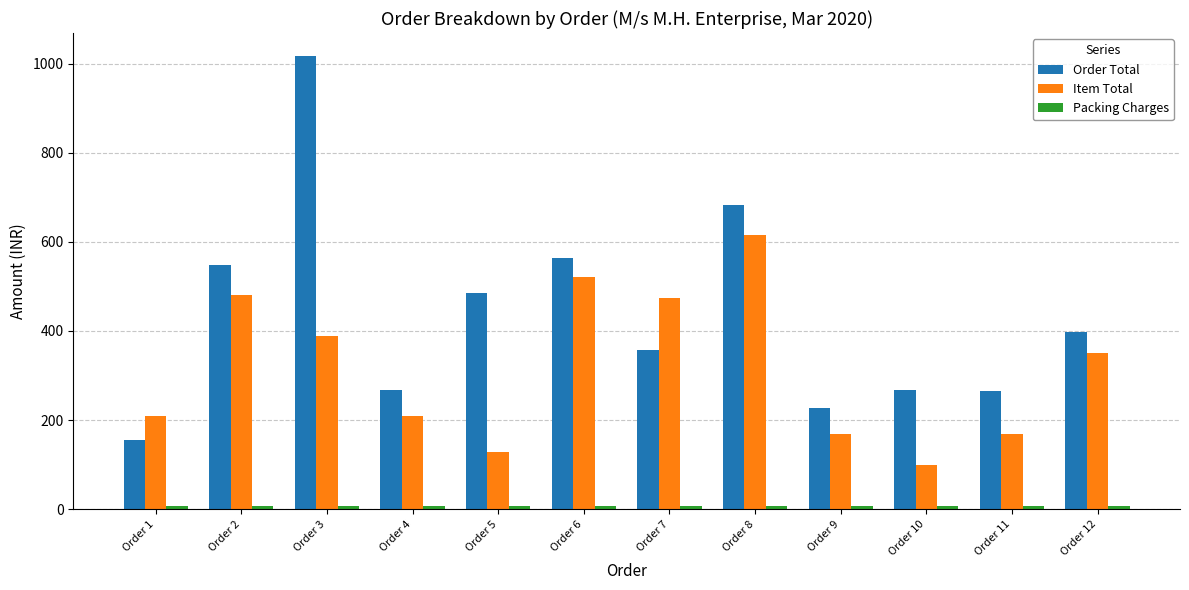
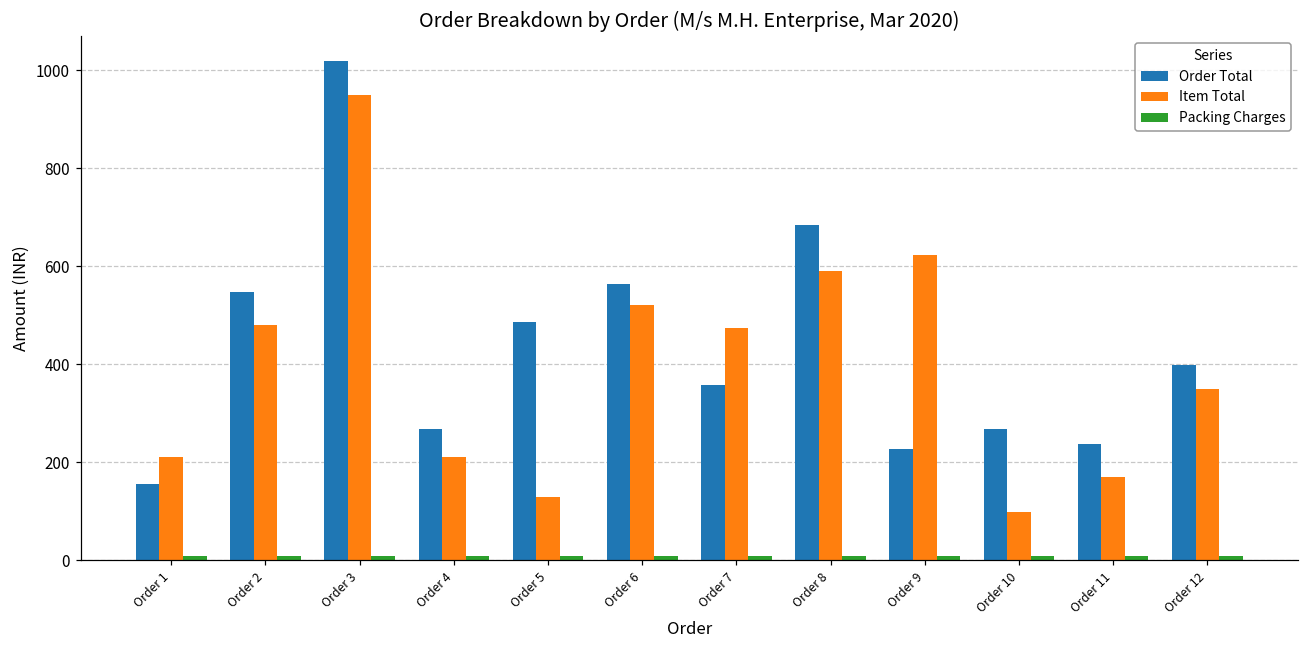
  {
    "Order Total": {
      "Order 1": 160,
      "Order 2": 550,
      "Order 3": 1020,
      "Order 4": 270,
      "Order 5": 490,
      "Order 6": 560,
      "Order 7": 360,
      "Order 8": 680,
      "Order 9": 230,
      "Order 10": 270,
-     "Order 11": 270,
+     "Order 11": 240,
      "Order 12": 400
    },
    "Item Total": {
      "Order 1": 210,
      "Order 2": 480,
-     "Order 3": 390,
+     "Order 3": 950,
      "Order 4": 210,
      "Order 5": 130,
      "Order 6": 520,
      "Order 7": 470,
-     "Order 8": 620,
-     "Order 9": 170,
+     "Order 8": 590,
+     "Order 9": 620,
      "Order 10": 100,
      "Order 11": 170,
      "Order 12": 350
    },
    "Packing Charges": {
      "Order 1": 10,
      "Order 2": 10,
      "Order 3": 10,
      "Order 4": 10,
      "Order 5": 10,
      "Order 6": 10,
      "Order 7": 10,
      "Order 8": 10,
      "Order 9": 10,
      "Order 10": 10,
      "Order 11": 10,
      "Order 12": 10
    }
  }
